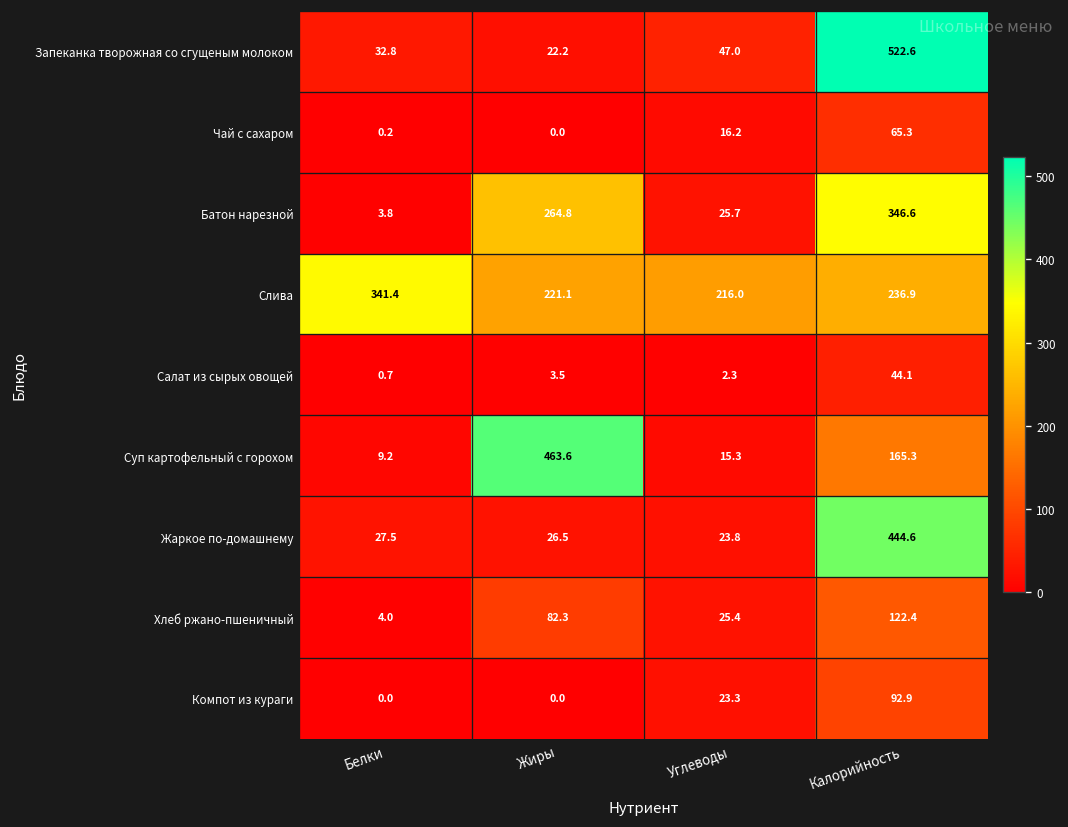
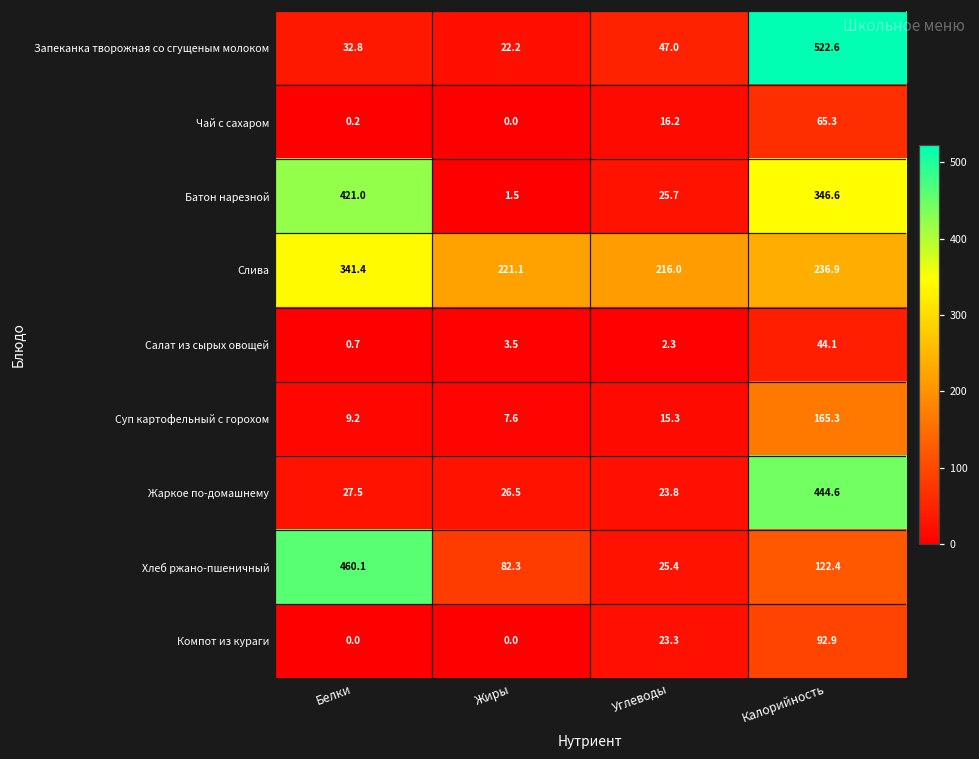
  {
    "Запеканка творожная со сгущеным молоком": {
      "Белки": 32.8,
      "Жиры": 22.2,
      "Углеводы": 47.0,
      "Калорийность": 522.6
    },
    "Чай с сахаром": {
      "Белки": 0.2,
      "Жиры": 0.0,
      "Углеводы": 16.2,
      "Калорийность": 65.3
    },
    "Батон нарезной": {
-     "Белки": 3.8,
-     "Жиры": 264.8,
+     "Белки": 421.0,
+     "Жиры": 1.5,
      "Углеводы": 25.7,
      "Калорийность": 346.6
    },
    "Слива": {
      "Белки": 341.4,
      "Жиры": 221.1,
      "Углеводы": 216.0,
      "Калорийность": 236.9
    },
    "Салат из сырых овощей": {
      "Белки": 0.7,
      "Жиры": 3.5,
      "Углеводы": 2.3,
      "Калорийность": 44.1
    },
    "Суп картофельный с горохом": {
      "Белки": 9.2,
-     "Жиры": 463.6,
+     "Жиры": 7.6,
      "Углеводы": 15.3,
      "Калорийность": 165.3
    },
    "Жаркое по-домашнему": {
      "Белки": 27.5,
      "Жиры": 26.5,
      "Углеводы": 23.8,
      "Калорийность": 444.6
    },
    "Хлеб ржано-пшеничный": {
-     "Белки": 4.0,
+     "Белки": 460.1,
      "Жиры": 82.3,
      "Углеводы": 25.4,
      "Калорийность": 122.4
    },
    "Компот из кураги": {
      "Белки": 0.0,
      "Жиры": 0.0,
      "Углеводы": 23.3,
      "Калорийность": 92.9
    }
  }
